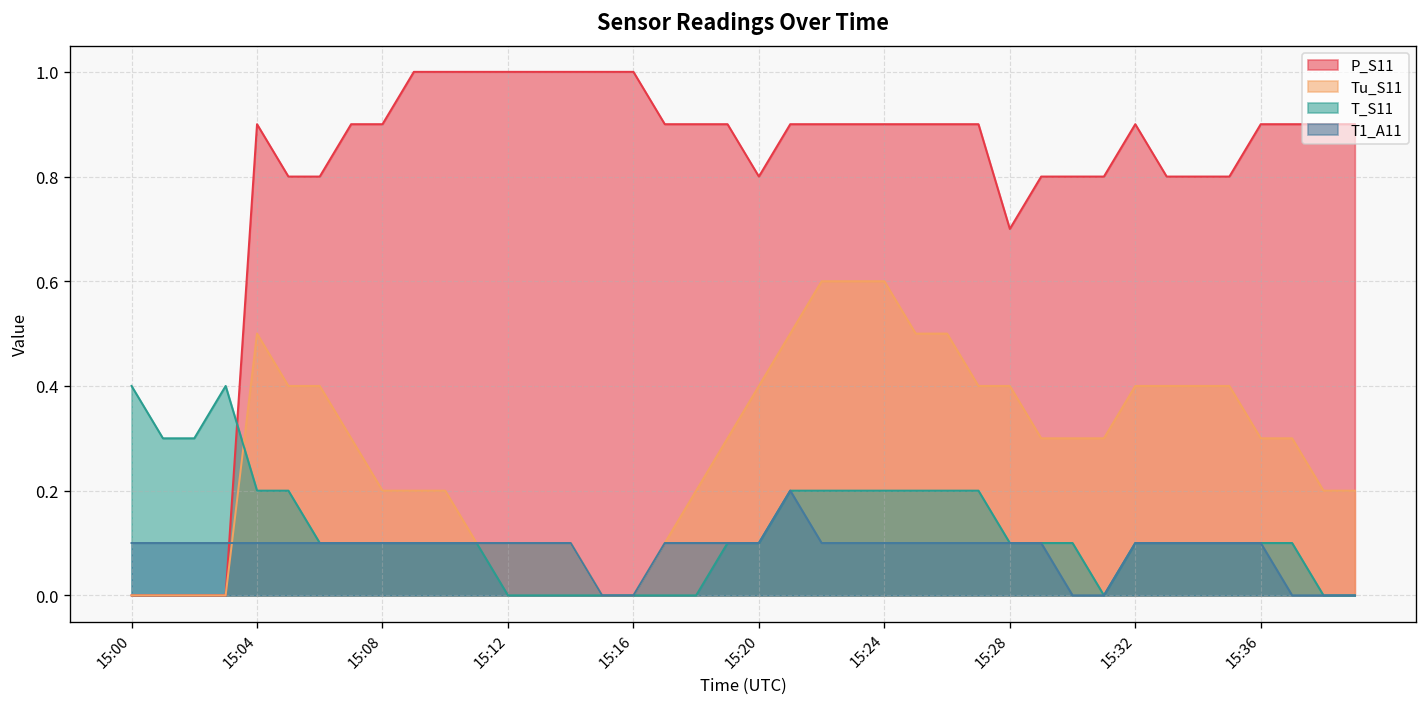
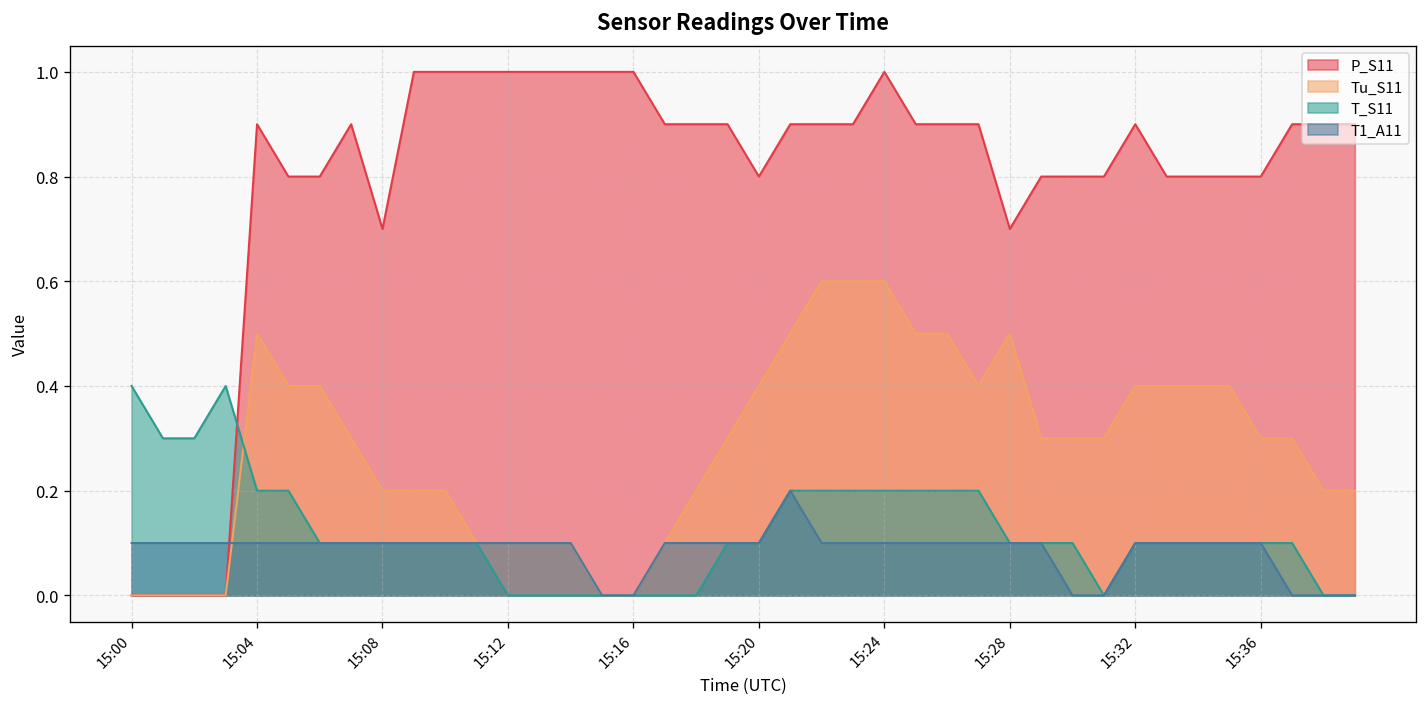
  {
    "P_S11": {
      "15:04": 0.90,
-     "15:08": 0.90,
+     "15:08": 0.70,
      "15:12": 1.00,
      "15:16": 1.00,
      "15:20": 0.80,
-     "15:24": 0.90,
+     "15:24": 1.00,
      "15:28": 0.70,
      "15:32": 0.90,
-     "15:36": 0.90
+     "15:36": 0.80
    },
    "Tu_S11": {
      "15:04": 0.50,
      "15:08": 0.20,
      "15:20": 0.40,
      "15:24": 0.60,
-     "15:28": 0.40,
+     "15:28": 0.50,
      "15:32": 0.40,
      "15:36": 0.30
    }
  }
